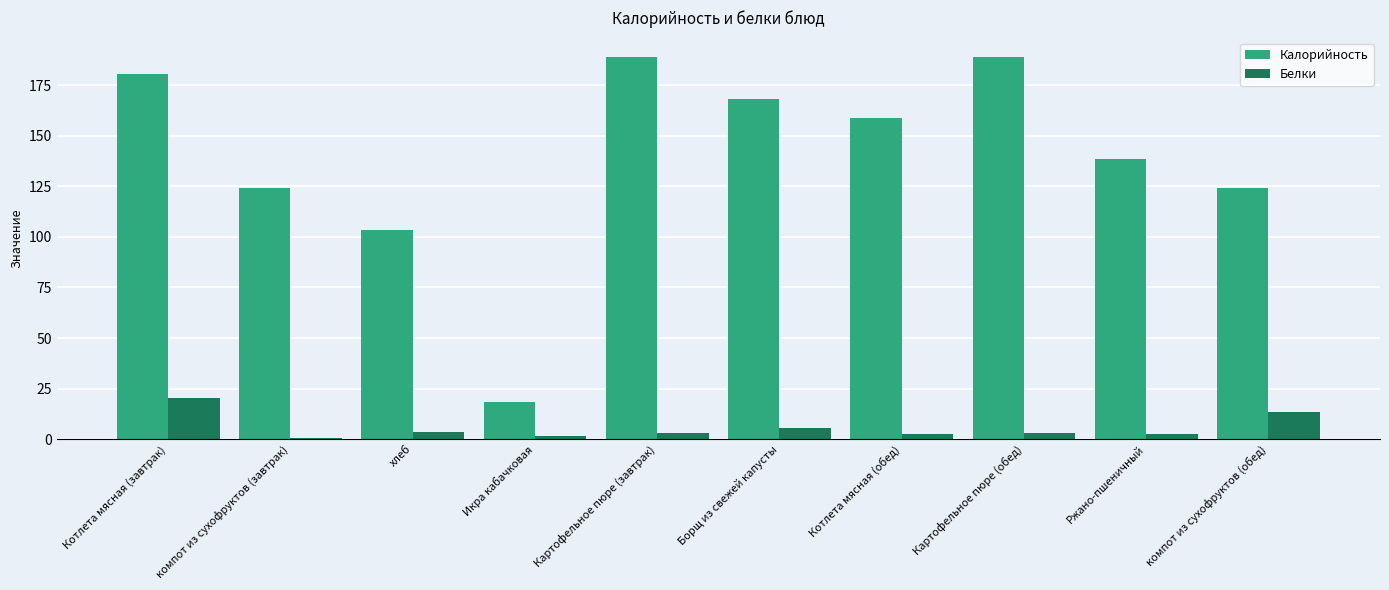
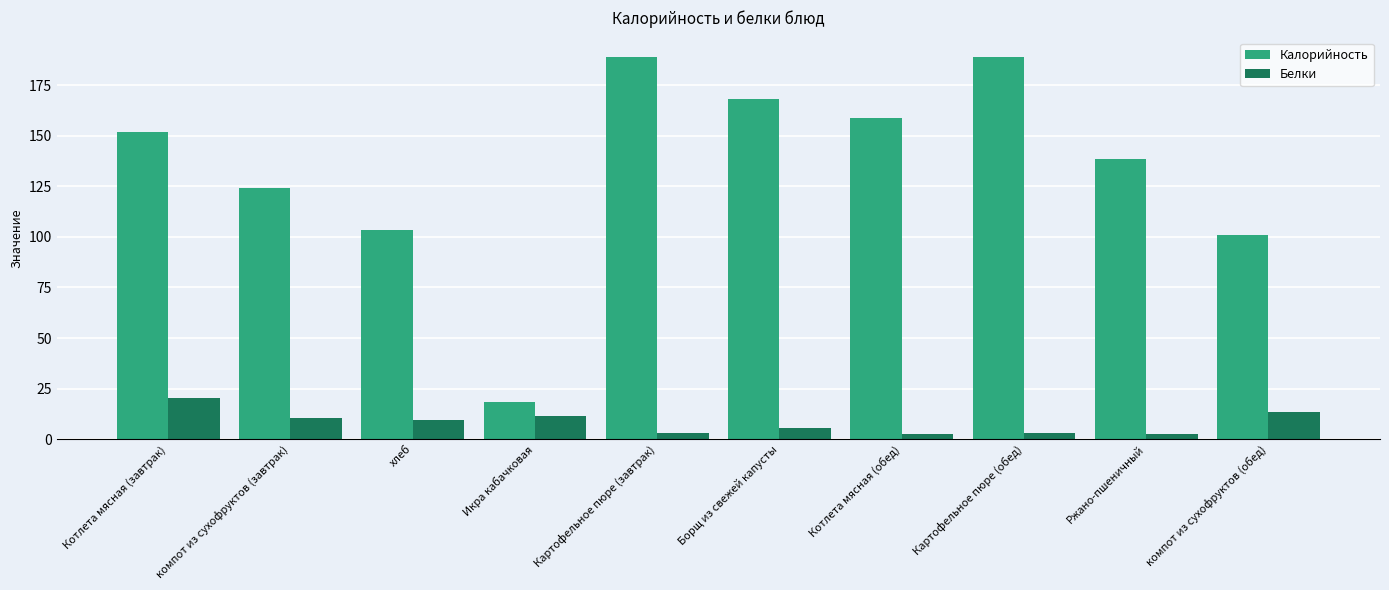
  {
    "Калорийность": {
-     "Котлета мясная (завтрак)": 180,
+     "Котлета мясная (завтрак)": 152,
      "компот из сухофруктов (завтрак)": 124,
      "хлеб": 103,
      "Икра кабачковая": 19,
      "Картофельное пюре (завтрак)": 189,
      "Борщ из свежей капусты": 168,
      "Котлета мясная (обед)": 158,
      "Картофельное пюре (обед)": 189,
      "Ржано-пшеничный": 139,
-     "компот из сухофруктов (обед)": 124
+     "компот из сухофруктов (обед)": 101
    },
    "Белки": {
      "Котлета мясная (завтрак)": 20,
-     "компот из сухофруктов (завтрак)": 1,
-     "хлеб": 4,
-     "Икра кабачковая": 2,
+     "компот из сухофруктов (завтрак)": 10,
+     "хлеб": 9,
+     "Икра кабачковая": 11,
      "Картофельное пюре (завтрак)": 3,
      "Борщ из свежей капусты": 6,
      "Котлета мясная (обед)": 3,
      "Картофельное пюре (обед)": 3,
      "Ржано-пшеничный": 3,
      "компот из сухофруктов (обед)": 13
    }
  }
